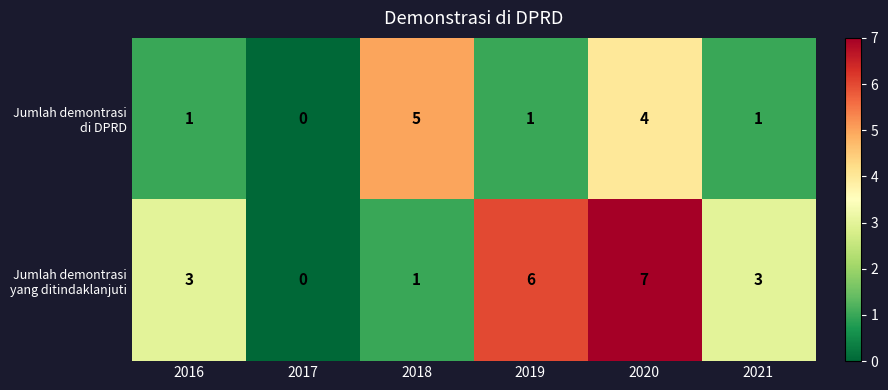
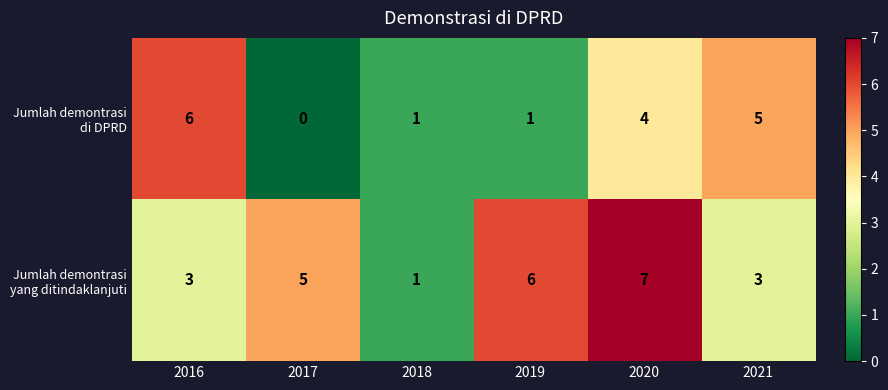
  {
    "Jumlah demontrasi di DPRD": {
-     "2016": 1,
+     "2016": 6,
      "2017": 0,
-     "2018": 5,
+     "2018": 1,
      "2019": 1,
      "2020": 4,
-     "2021": 1
+     "2021": 5
    },
    "Jumlah demontrasi yang ditindaklanjuti": {
      "2016": 3,
-     "2017": 0,
+     "2017": 5,
      "2018": 1,
      "2019": 6,
      "2020": 7,
      "2021": 3
    }
  }
